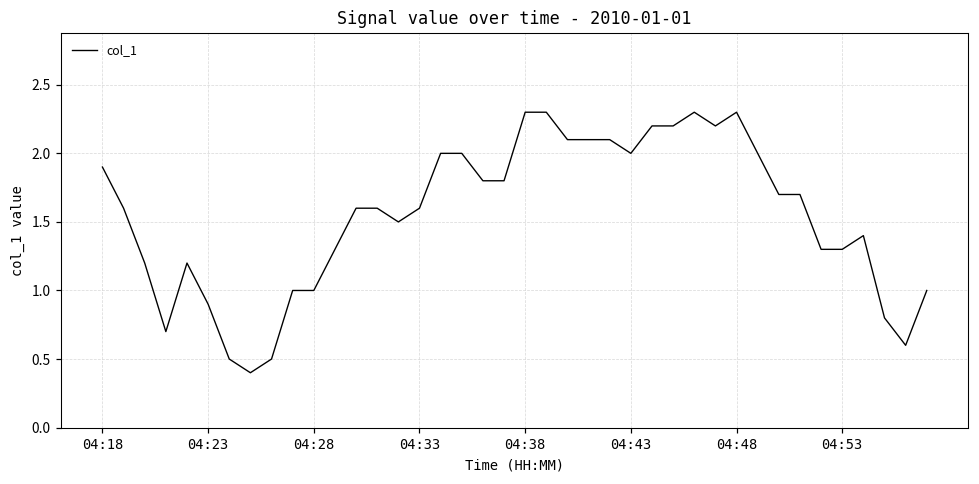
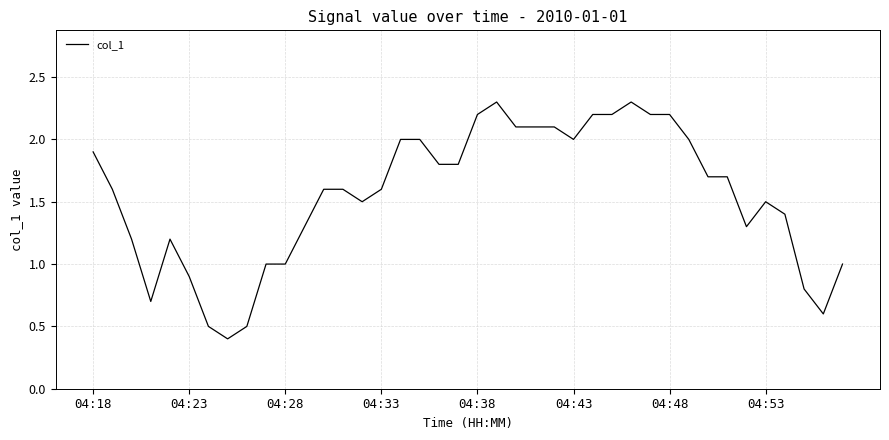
  {
    "04:18": 1.9,
    "04:23": 0.9,
    "04:28": 1.0,
    "04:33": 1.6,
-   "04:38": 2.3,
+   "04:38": 2.2,
    "04:43": 2.0,
-   "04:48": 2.3,
-   "04:53": 1.3
+   "04:48": 2.2,
+   "04:53": 1.5
  }
